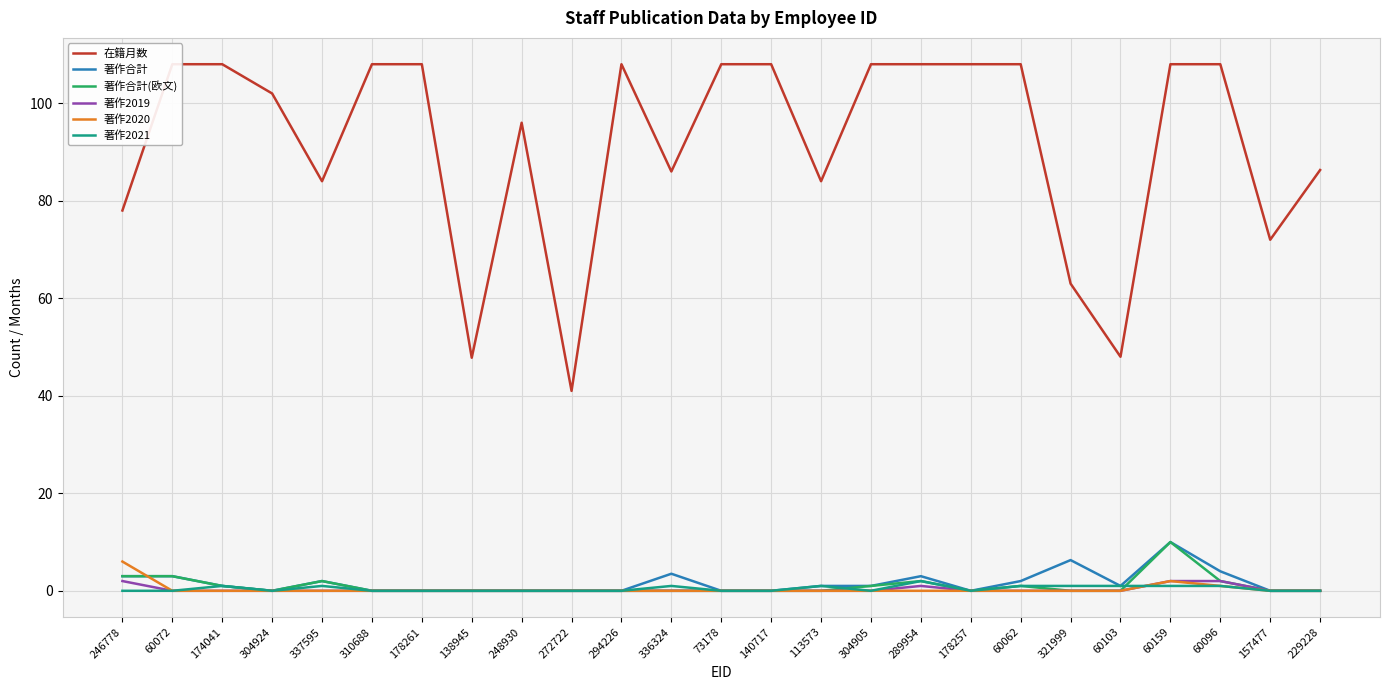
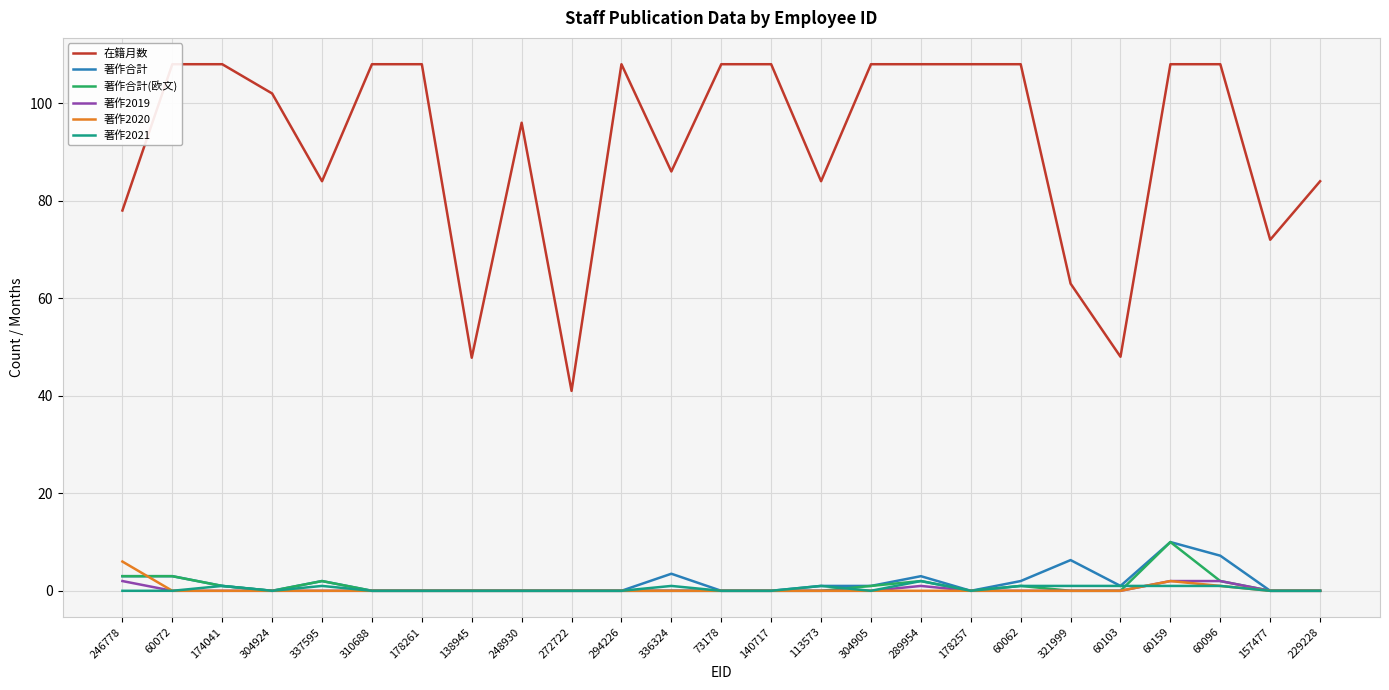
  {
    "在籍月数": {
      "246778": 78,
      "174041": 108,
      "304924": 102,
      "337595": 84,
      "310688": 108,
      "178261": 108,
      "138945": 48,
      "248930": 96,
      "272722": 41,
      "294226": 108,
      "336324": 86,
      "73178": 108,
      "140717": 108,
      "113573": 84,
      "304905": 108,
      "289954": 108,
      "178257": 108,
      "60062": 108,
      "321999": 63,
      "60103": 48,
      "60159": 108,
      "60096": 108,
      "157477": 72,
-     "229228": 86
+     "229228": 84
    },
    "著作合計": {
      "336324": 4,
      "289954": 3,
      "60062": 2,
      "321999": 6,
-     "60096": 4
+     "60096": 7
    },
    "著作2019": {
      "246778": 2,
      "289954": 1
    },
    "著作2020": {
      "246778": 6,
      "289954": 0
    }
  }
